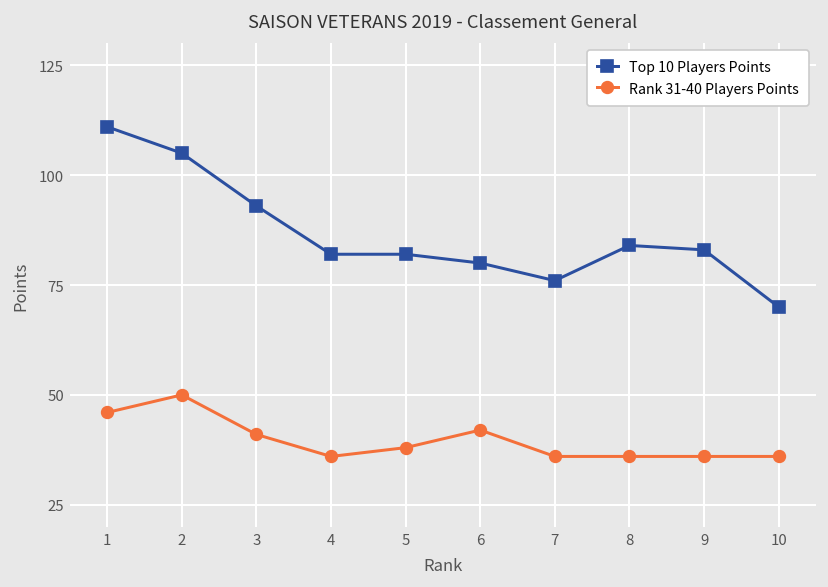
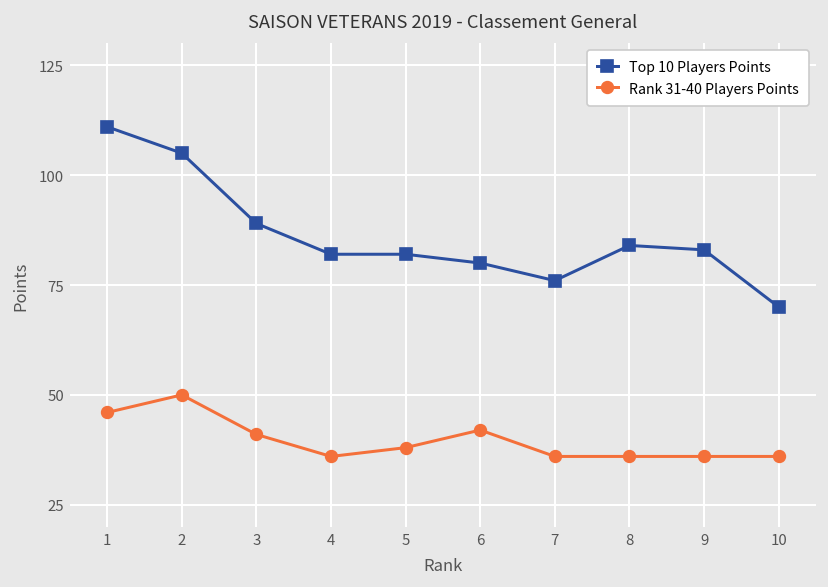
  {
    "Top 10 Players Points": {
      "1": 111,
      "2": 105,
-     "3": 93,
+     "3": 89,
      "4": 82,
      "5": 82,
      "6": 80,
      "7": 76,
      "8": 84,
      "9": 83,
      "10": 70
    },
    "Rank 31-40 Players Points": {
      "1": 46,
      "2": 50,
      "3": 41,
      "4": 36,
      "5": 38,
      "6": 42,
      "7": 36,
      "8": 36,
      "9": 36,
      "10": 36
    }
  }
